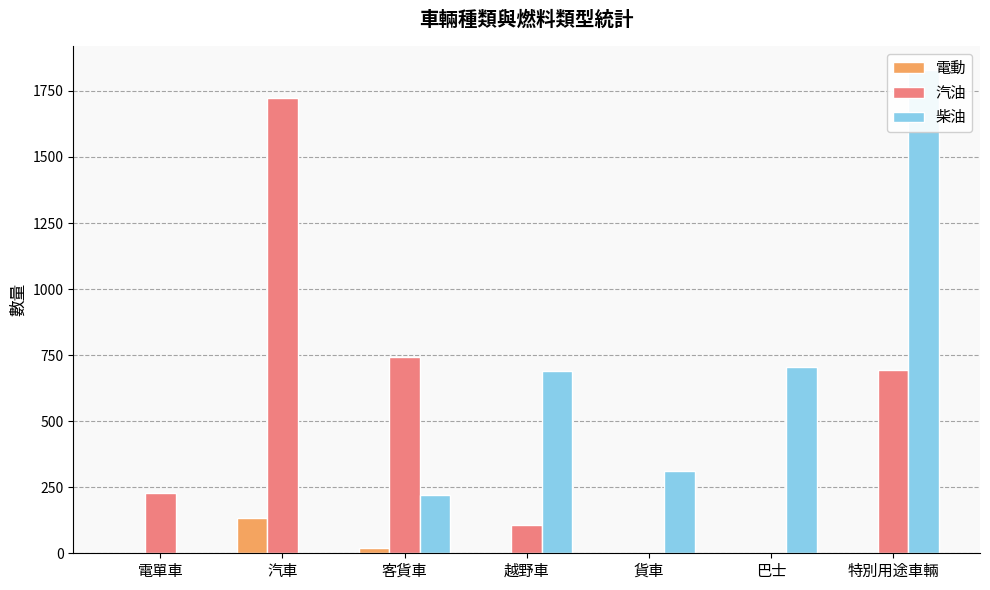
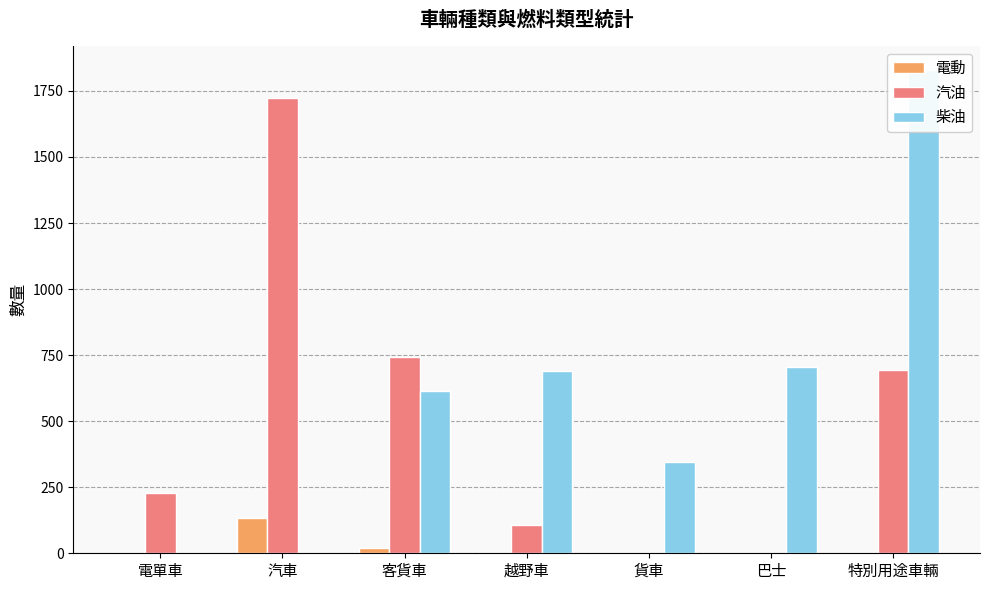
  {
    "柴油": {
      "電單車": 0,
      "汽車": 0,
-     "客貨車": 220,
+     "客貨車": 610,
      "越野車": 690,
-     "貨車": 310,
+     "貨車": 340,
      "巴士": 700
    }
  }
